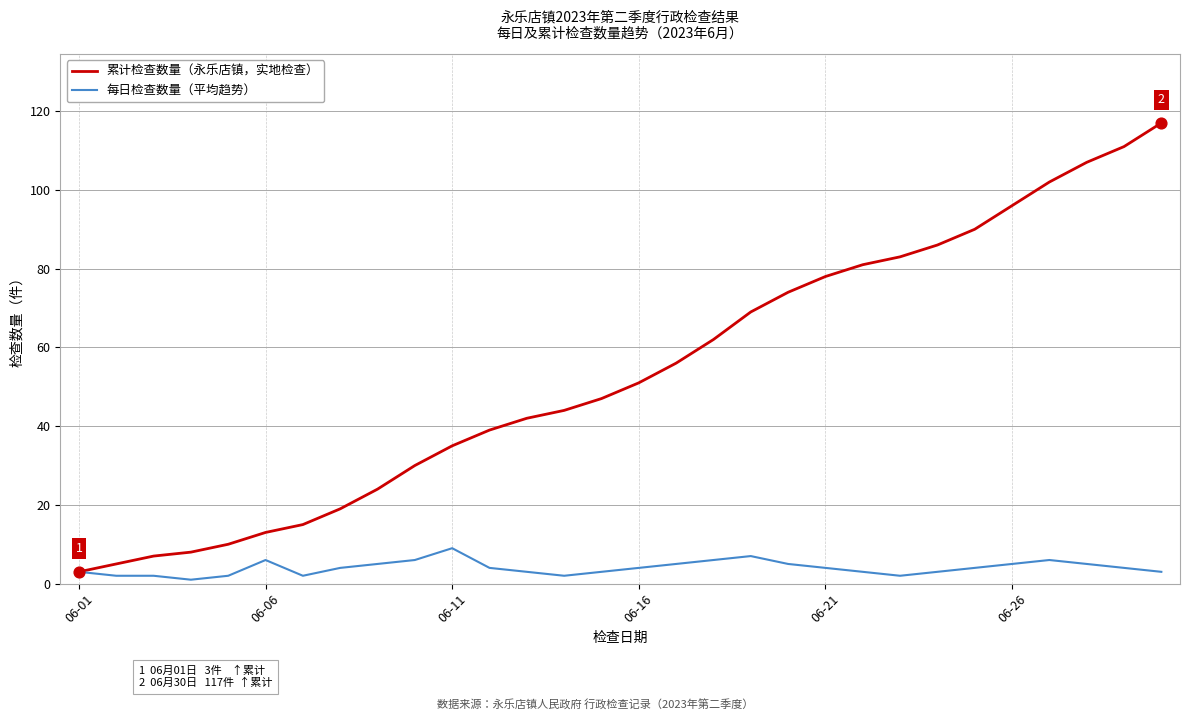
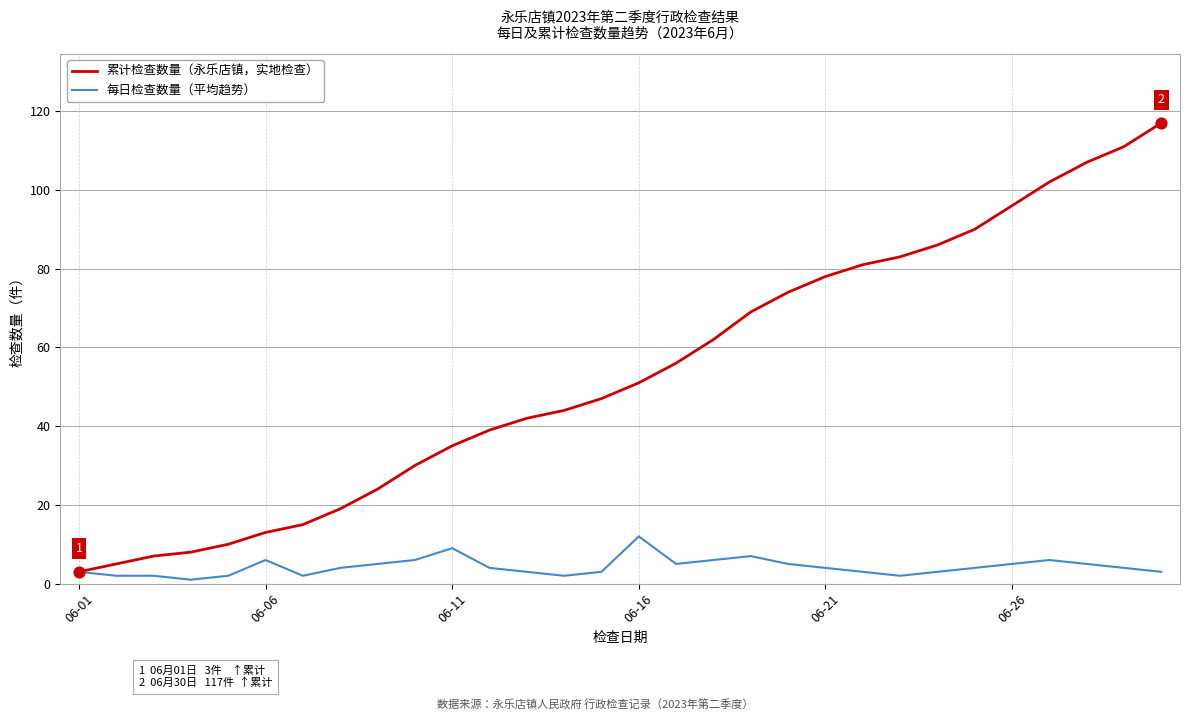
  {
    "每日检查数量（平均趋势）": {
      "06-06": 6,
      "06-11": 9,
-     "06-16": 4,
+     "06-16": 12,
      "06-21": 4,
      "06-26": 5
    }
  }
